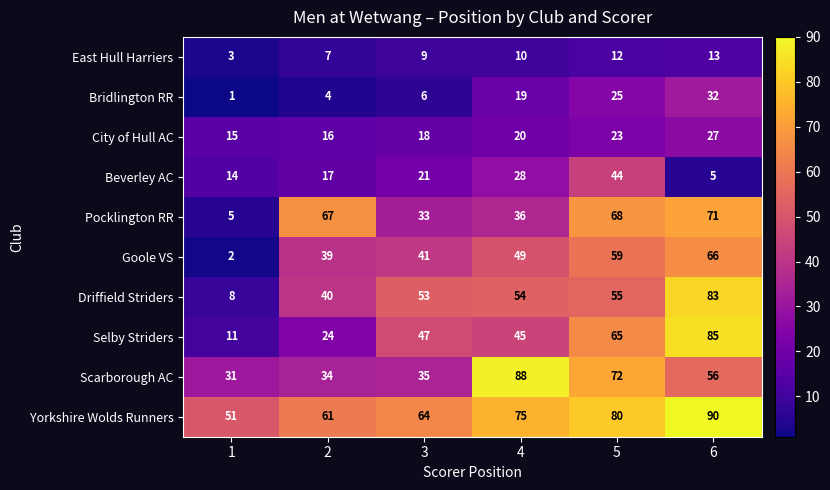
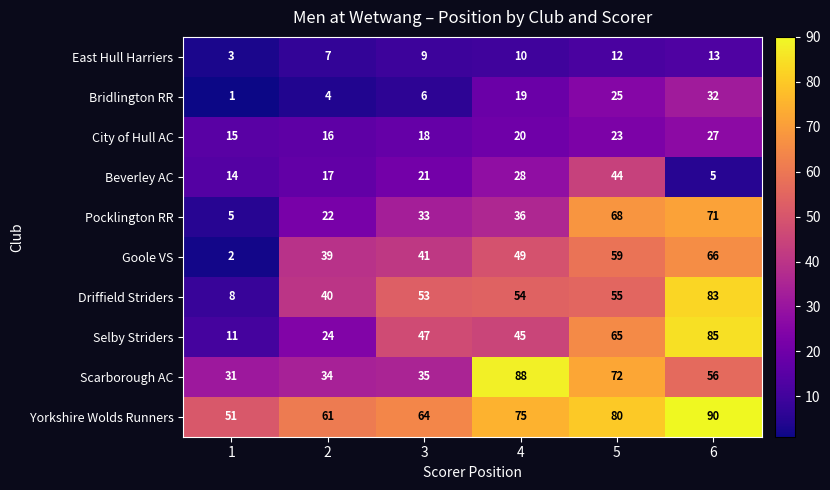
  {
    "East Hull Harriers": {
      "1": 3,
      "2": 7,
      "3": 9,
      "4": 10,
      "5": 12,
      "6": 13
    },
    "Bridlington RR": {
      "1": 1,
      "2": 4,
      "3": 6,
      "4": 19,
      "5": 25,
      "6": 32
    },
    "City of Hull AC": {
      "1": 15,
      "2": 16,
      "3": 18,
      "4": 20,
      "5": 23,
      "6": 27
    },
    "Beverley AC": {
      "1": 14,
      "2": 17,
      "3": 21,
      "4": 28,
      "5": 44,
      "6": 5
    },
    "Pocklington RR": {
      "1": 5,
-     "2": 67,
+     "2": 22,
      "3": 33,
      "4": 36,
      "5": 68,
      "6": 71
    },
    "Goole VS": {
      "1": 2,
      "2": 39,
      "3": 41,
      "4": 49,
      "5": 59,
      "6": 66
    },
    "Driffield Striders": {
      "1": 8,
      "2": 40,
      "3": 53,
      "4": 54,
      "5": 55,
      "6": 83
    },
    "Selby Striders": {
      "1": 11,
      "2": 24,
      "3": 47,
      "4": 45,
      "5": 65,
      "6": 85
    },
    "Scarborough AC": {
      "1": 31,
      "2": 34,
      "3": 35,
      "4": 88,
      "5": 72,
      "6": 56
    },
    "Yorkshire Wolds Runners": {
      "1": 51,
      "2": 61,
      "3": 64,
      "4": 75,
      "5": 80,
      "6": 90
    }
  }
